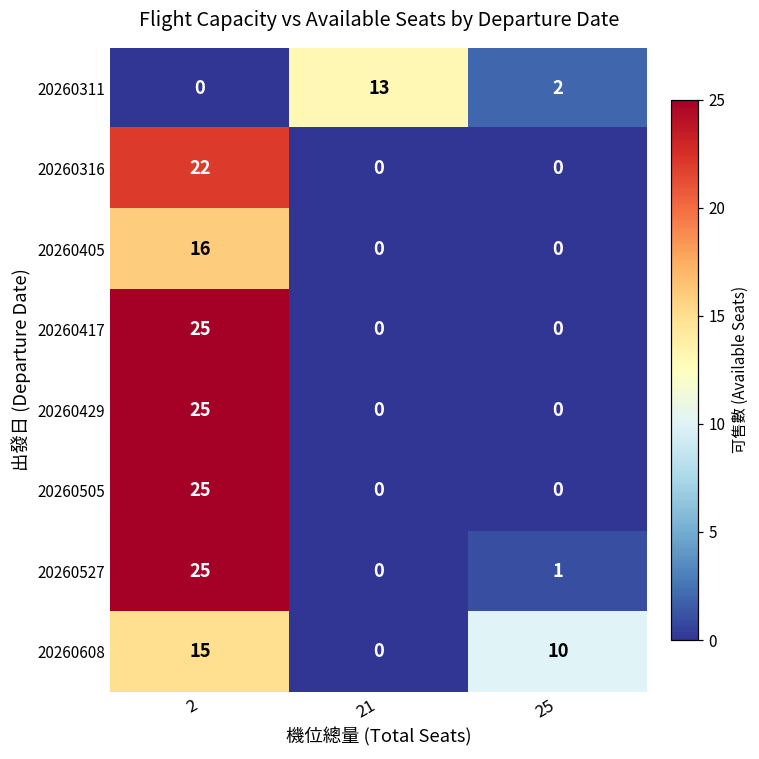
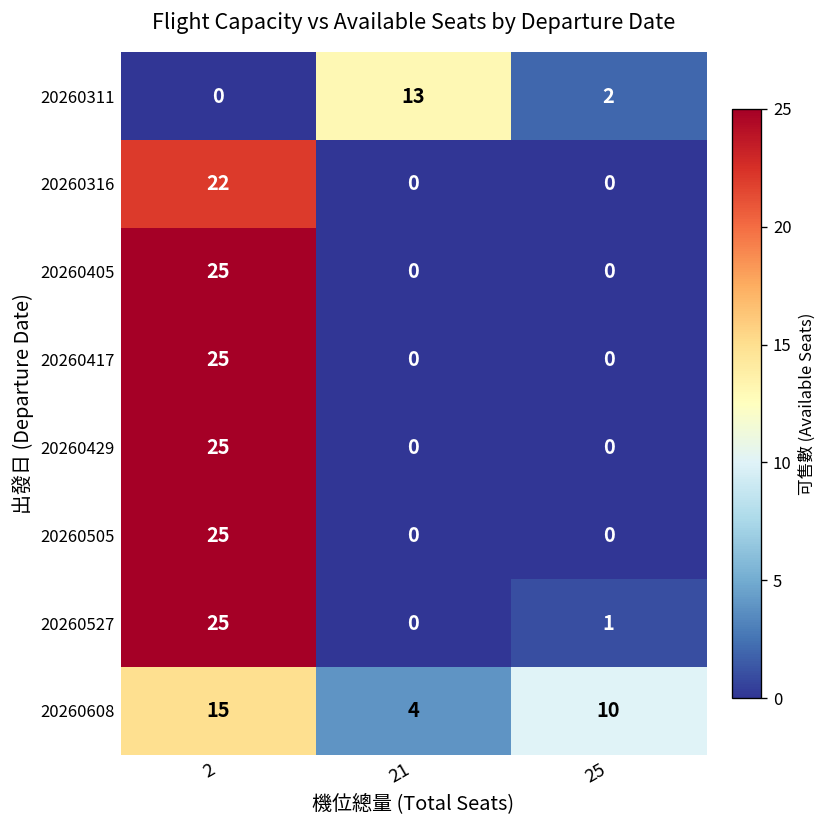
  {
    "20260311": {
      "2": 0,
      "21": 13,
      "25": 2
    },
    "20260316": {
      "2": 22,
      "21": 0,
      "25": 0
    },
    "20260405": {
-     "2": 16,
+     "2": 25,
      "21": 0,
      "25": 0
    },
    "20260417": {
      "2": 25,
      "21": 0,
      "25": 0
    },
    "20260429": {
      "2": 25,
      "21": 0,
      "25": 0
    },
    "20260505": {
      "2": 25,
      "21": 0,
      "25": 0
    },
    "20260527": {
      "2": 25,
      "21": 0,
      "25": 1
    },
    "20260608": {
      "2": 15,
-     "21": 0,
+     "21": 4,
      "25": 10
    }
  }
